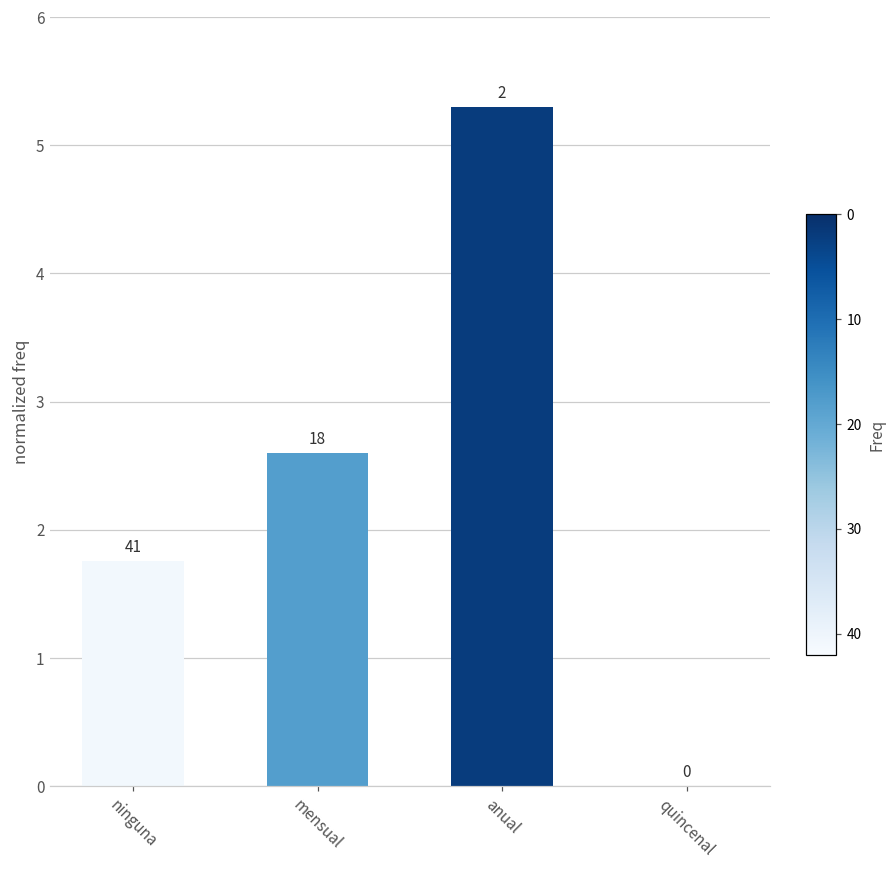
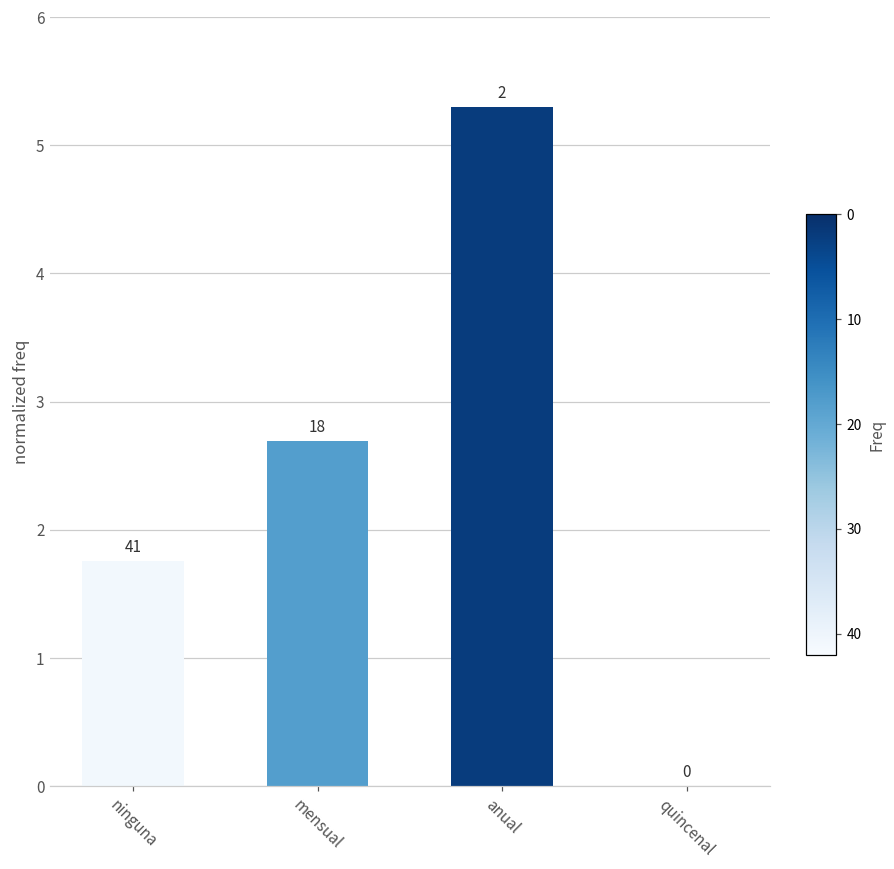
  {
-   "mensual": 2.60
+   "mensual": 2.69
  }
